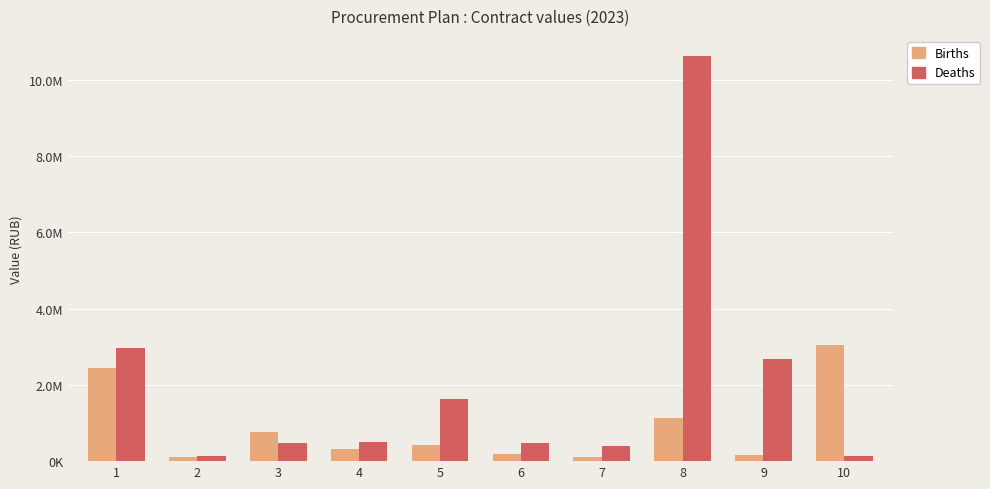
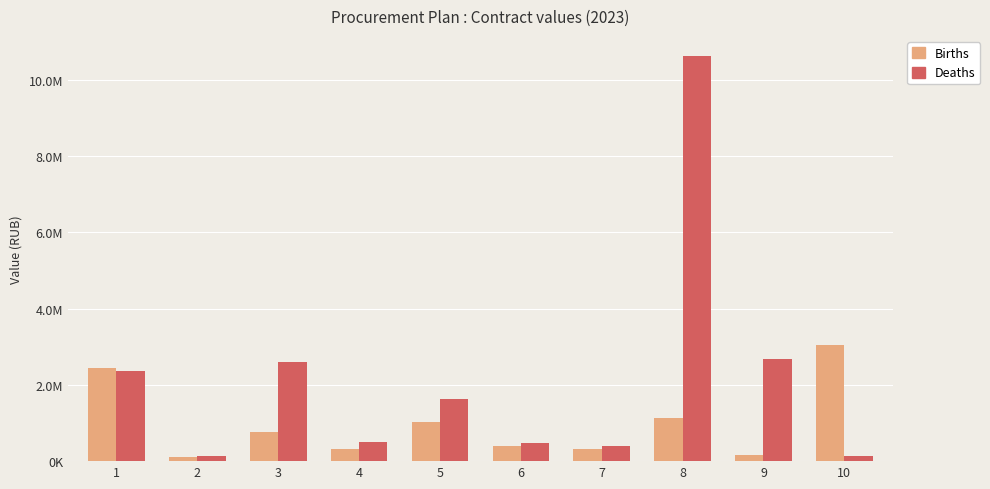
  {
    "Births": {
      "1": 2400000,
      "2": 100000,
      "3": 800000,
      "4": 300000,
-     "5": 400000,
-     "6": 200000,
-     "7": 100000,
+     "5": 1000000,
+     "6": 400000,
+     "7": 300000,
      "8": 1100000,
      "9": 200000,
      "10": 3000000
    },
    "Deaths": {
-     "1": 3000000,
+     "1": 2400000,
      "2": 100000,
-     "3": 500000,
+     "3": 2600000,
      "4": 500000,
      "5": 1600000,
      "6": 500000,
      "7": 400000,
      "8": 10600000,
      "9": 2700000,
      "10": 100000
    }
  }
